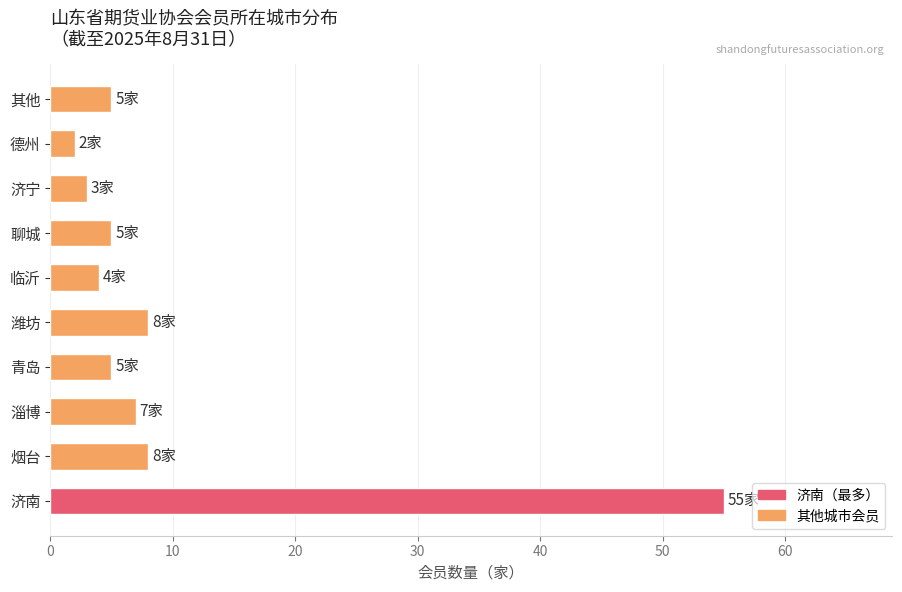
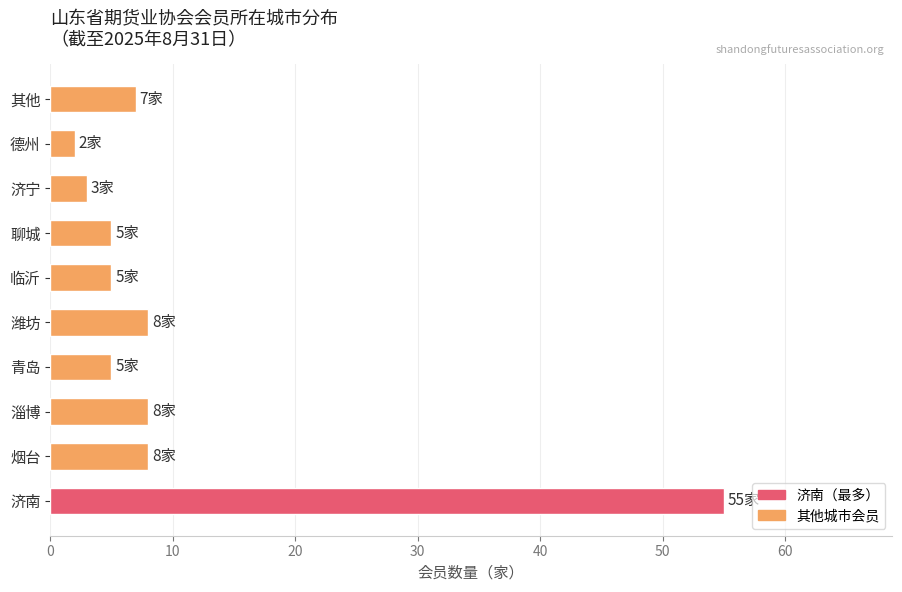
  {
-   "其他": "5家",
+   "其他": "7家",
    "德州": "2家",
    "济宁": "3家",
    "聊城": "5家",
-   "临沂": "4家",
+   "临沂": "5家",
    "潍坊": "8家",
    "青岛": "5家",
-   "淄博": "7家",
+   "淄博": "8家",
    "烟台": "8家"
  }
